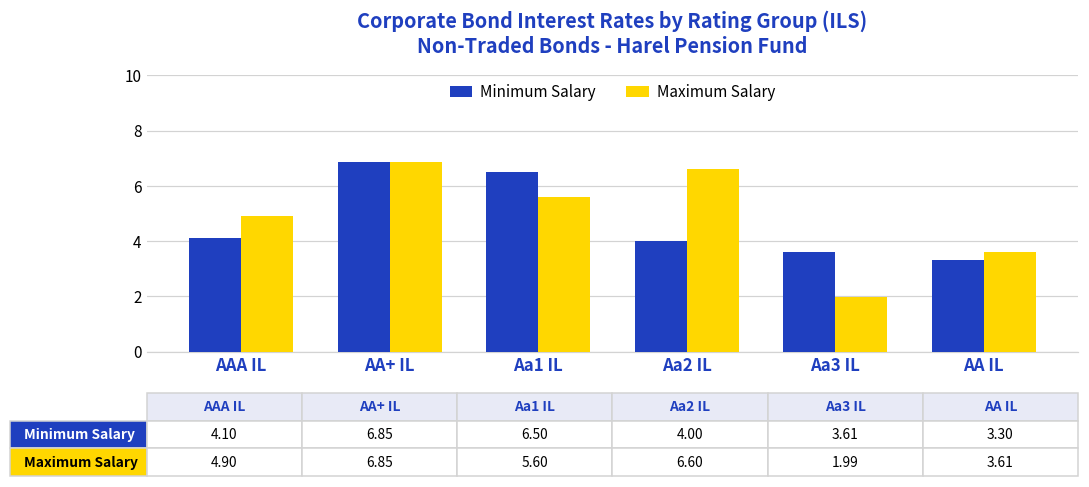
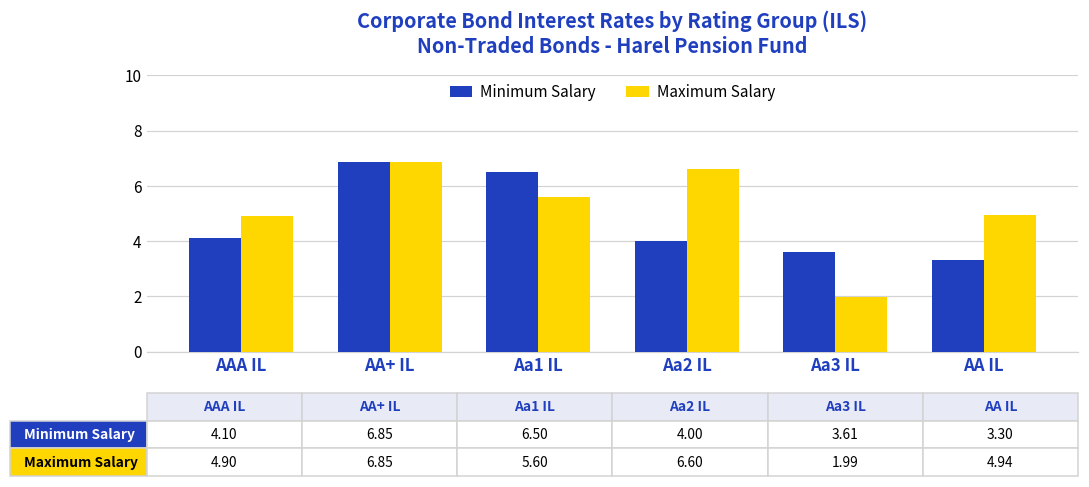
  {
    "Minimum Salary": {
      "AAA IL": 4.1,
      "AA+ IL": 6.8,
      "Aa1 IL": 6.5,
      "Aa2 IL": 4.0,
      "Aa3 IL": 3.6,
      "AA IL": 3.3
    },
    "Maximum Salary": {
-     "AA IL": 3.61
+     "AA IL": 4.94
    }
  }
